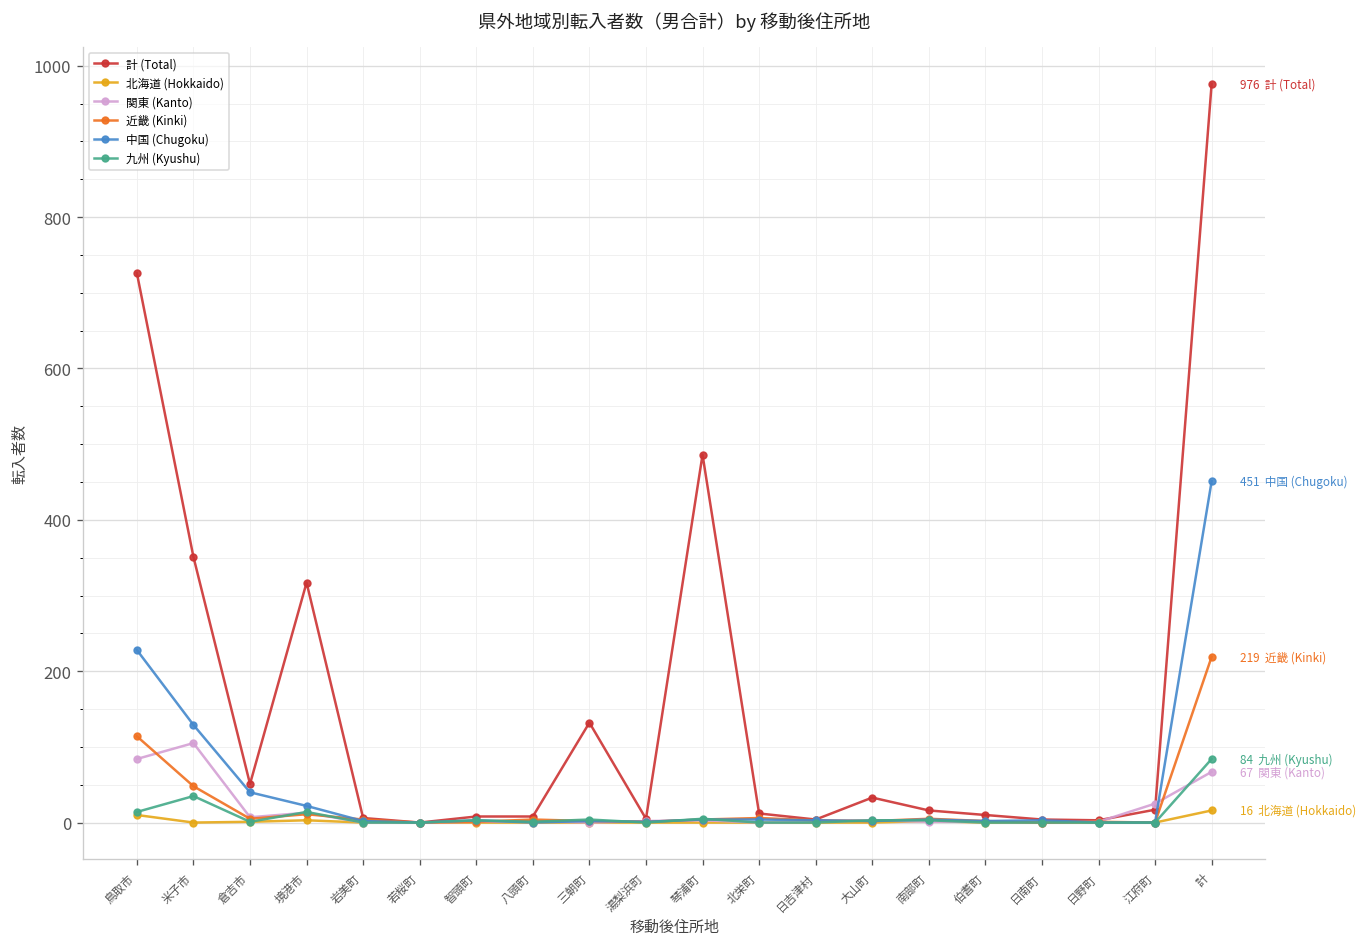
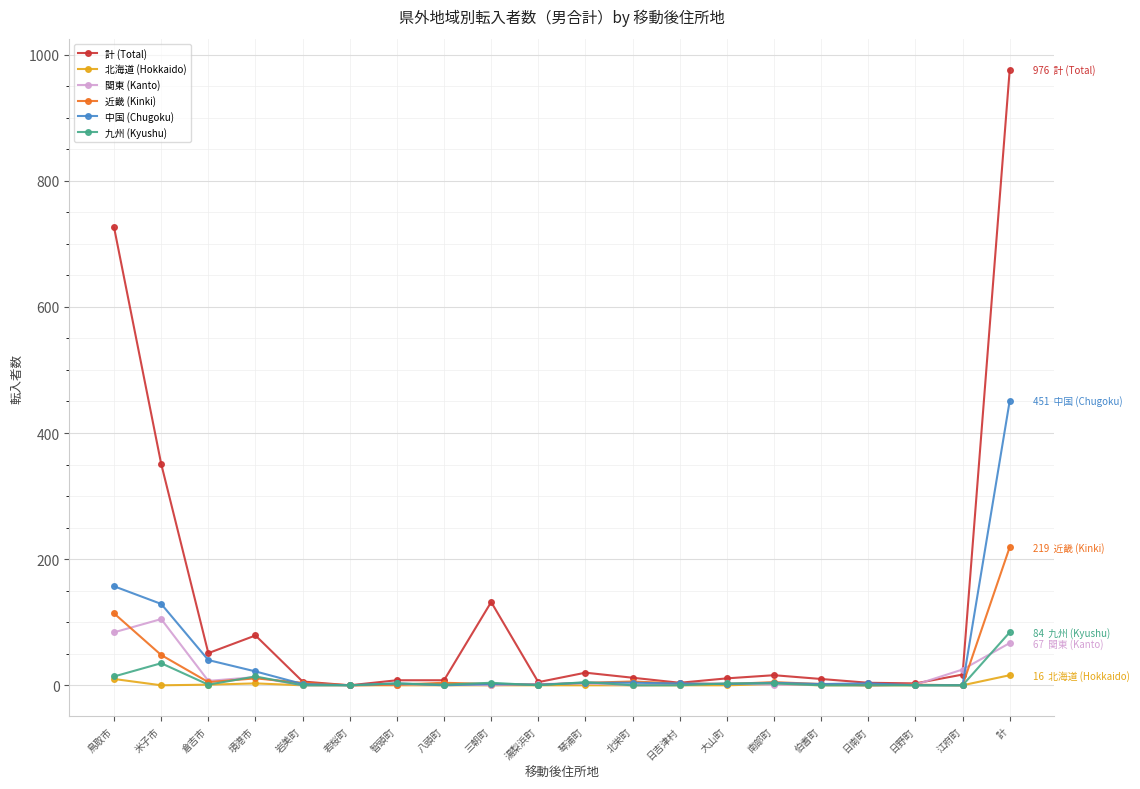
  {
    "計 (Total)": {
      "鳥取市": 730,
      "米子市": 350,
      "倉吉市": 50,
-     "境港市": 320,
+     "境港市": 80,
      "智頭町": 10,
      "三朝町": 130,
-     "琴浦町": 490,
+     "琴浦町": 20,
      "北栄町": 10,
-     "大山町": 30,
+     "大山町": 10,
      "南部町": 20,
      "伯耆町": 10,
      "江府町": 20
    },
    "関東 (Kanto)": {
      "計": 67
    },
    "中国 (Chugoku)": {
-     "鳥取市": 230,
+     "鳥取市": 160,
      "米子市": 130,
      "倉吉市": 40,
      "境港市": 20
    },
    "九州 (Kyushu)": {
      "計": 84
    }
  }
